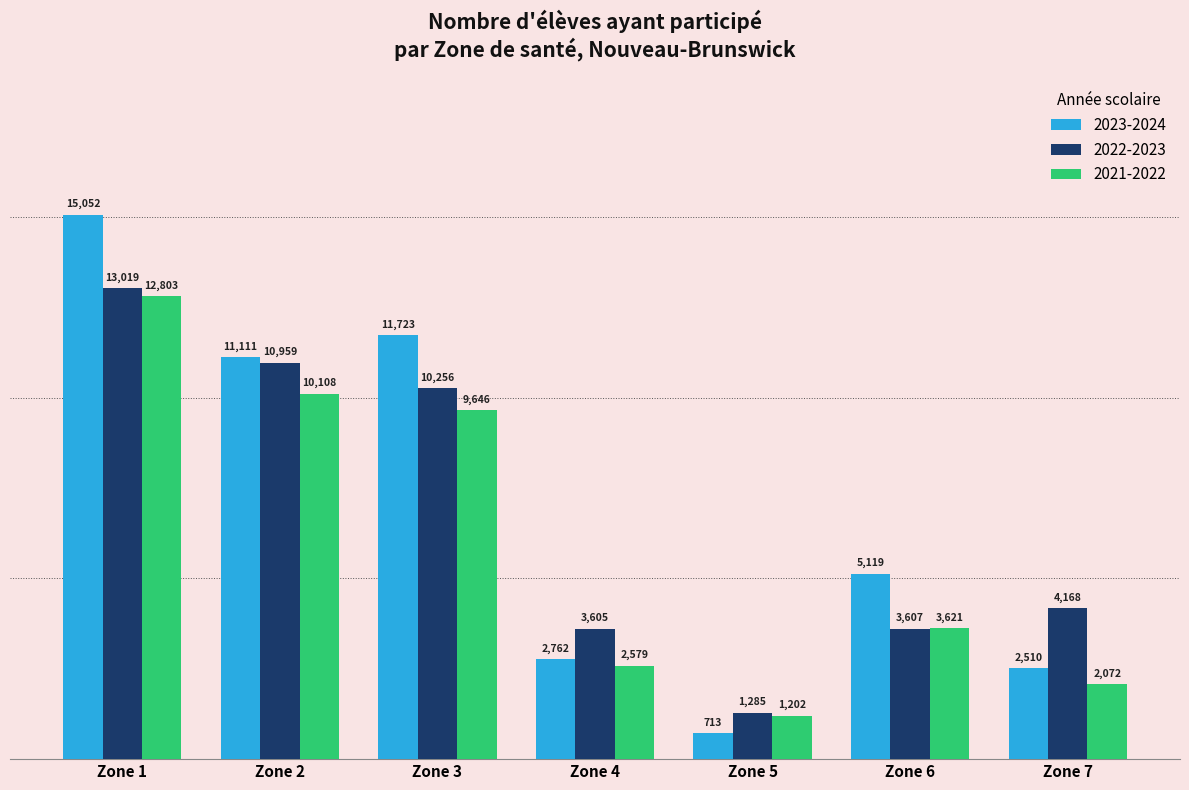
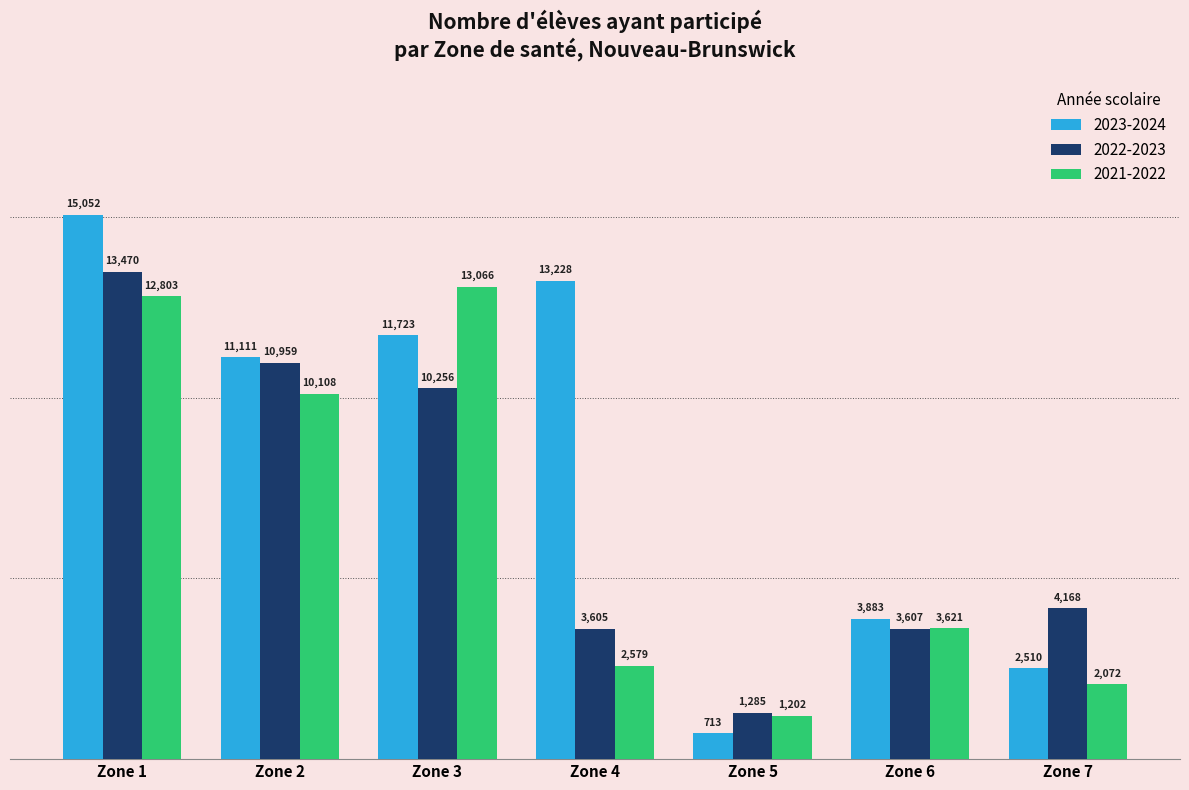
  {
    "2023-2024": {
      "Zone 1": "15,052",
      "Zone 2": "11,111",
      "Zone 3": "11,723",
-     "Zone 4": "2,762",
+     "Zone 4": "13,228",
      "Zone 5": "713",
-     "Zone 6": "5,119",
+     "Zone 6": "3,883",
      "Zone 7": "2,510"
    },
    "2022-2023": {
-     "Zone 1": "13,019",
+     "Zone 1": "13,470",
      "Zone 2": "10,959",
      "Zone 3": "10,256",
      "Zone 4": "3,605",
      "Zone 5": "1,285",
      "Zone 6": "3,607",
      "Zone 7": "4,168"
    },
    "2021-2022": {
      "Zone 1": "12,803",
      "Zone 2": "10,108",
-     "Zone 3": "9,646",
+     "Zone 3": "13,066",
      "Zone 4": "2,579",
      "Zone 5": "1,202",
      "Zone 6": "3,621",
      "Zone 7": "2,072"
    }
  }
